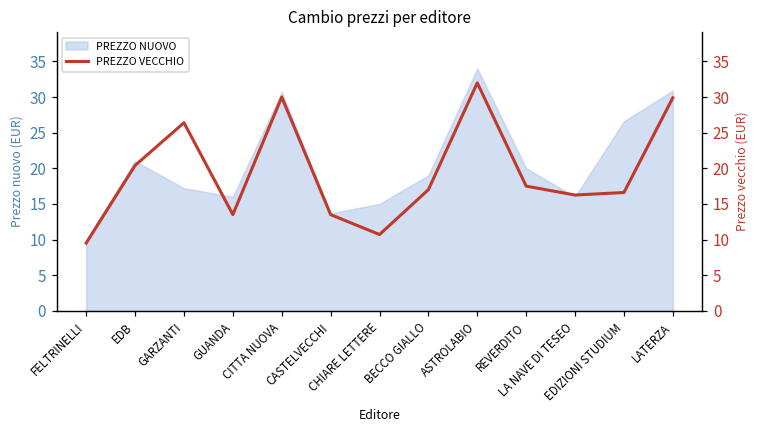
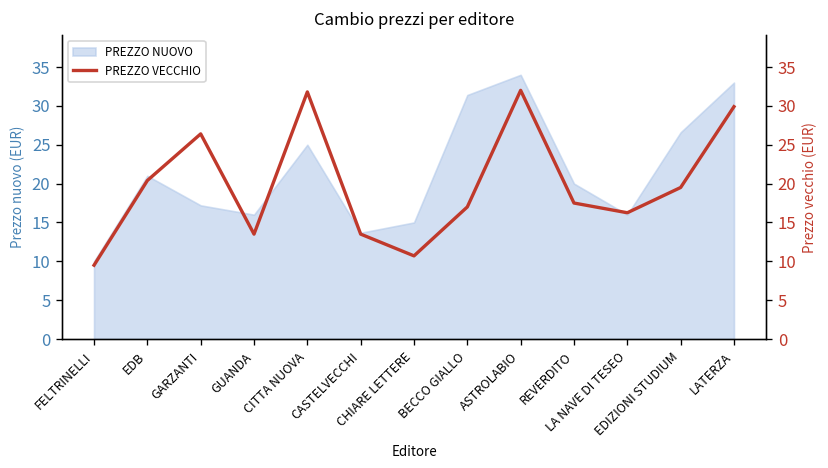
  {
    "PREZZO VECCHIO": {
      "FELTRINELLI": 10,
      "EDB": 20,
      "GARZANTI": 26,
      "GUANDA": 14,
-     "CITTA NUOVA": 30,
+     "CITTA NUOVA": 32,
      "CHIARE LETTERE": 11,
      "BECCO GIALLO": 17,
      "ASTROLABIO": 32,
      "REVERDITO": 18,
-     "EDIZIONI STUDIUM": 17,
+     "EDIZIONI STUDIUM": 20,
      "LATERZA": 30
    },
    "PREZZO NUOVO": {
      "FELTRINELLI": 10,
      "EDB": 21,
      "GARZANTI": 17,
      "GUANDA": 16,
-     "CITTA NUOVA": 31,
+     "CITTA NUOVA": 25,
      "CHIARE LETTERE": 15,
-     "BECCO GIALLO": 19,
+     "BECCO GIALLO": 31,
      "ASTROLABIO": 34,
      "REVERDITO": 20,
      "EDIZIONI STUDIUM": 27,
-     "LATERZA": 31
+     "LATERZA": 33
    }
  }
